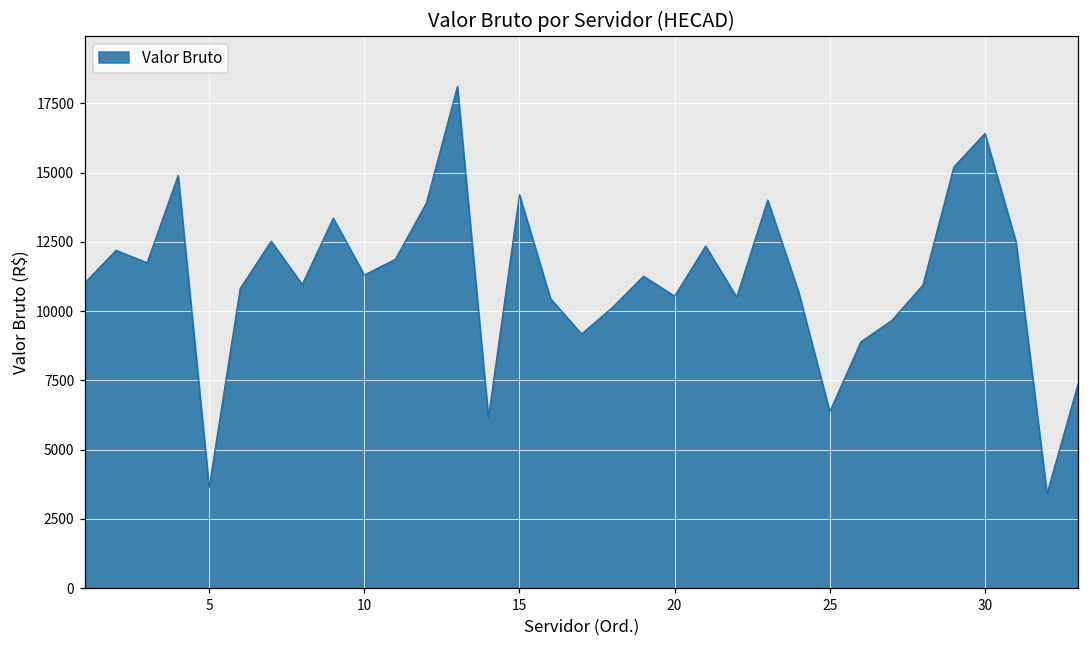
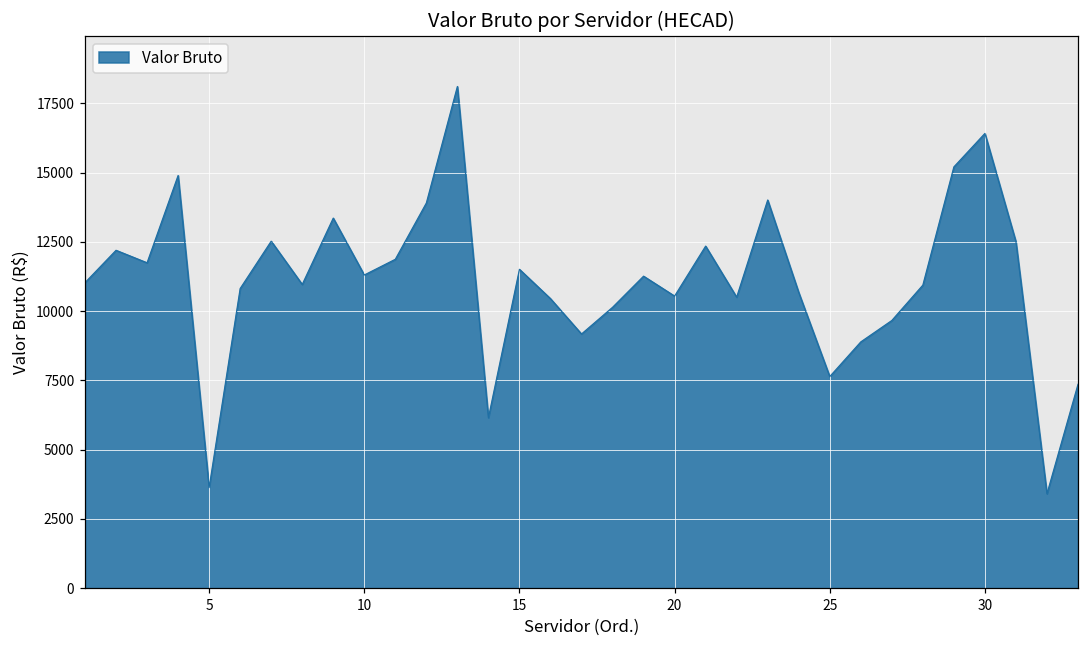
  {
    "5": 3600,
    "10": 11300,
-   "15": 14200,
+   "15": 11500,
    "20": 10500,
-   "25": 6400,
+   "25": 7600,
    "30": 16400
  }
